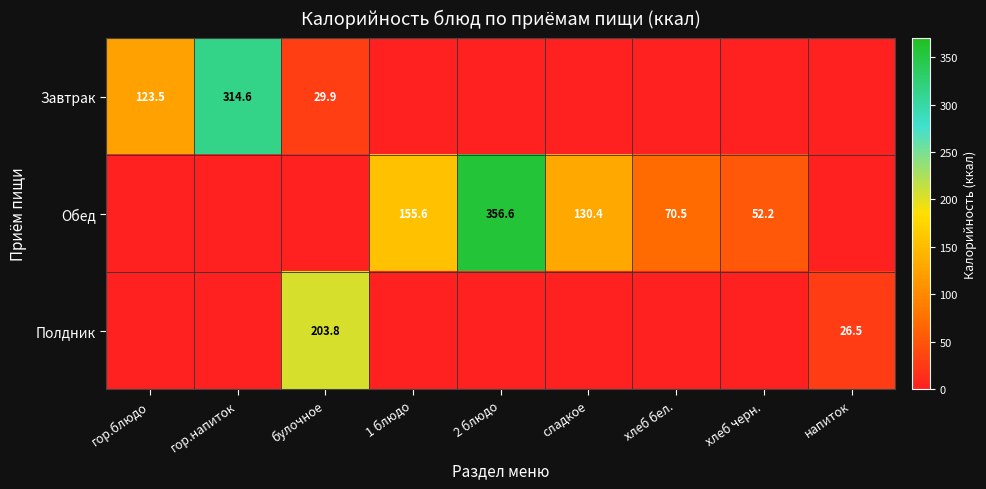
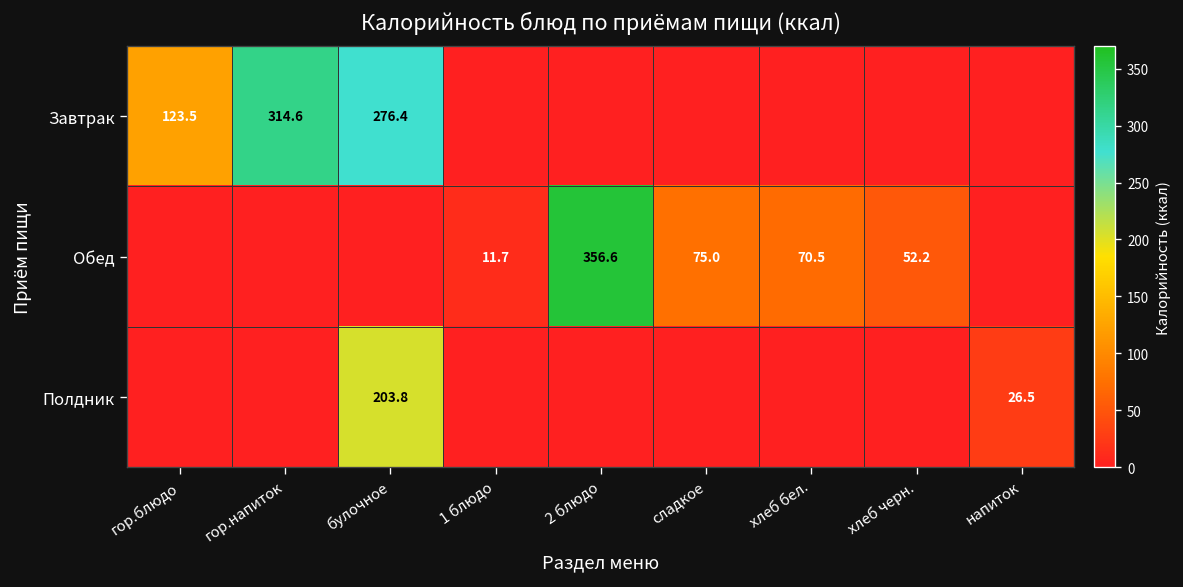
  {
    "Завтрак": {
      "гор.блюдо": 123.5,
      "гор.напиток": 314.6,
-     "булочное": 29.9
+     "булочное": 276.4
    },
    "Обед": {
-     "1 блюдо": 155.6,
+     "1 блюдо": 11.7,
      "2 блюдо": 356.6,
-     "сладкое": 130.4,
+     "сладкое": 75.0,
      "хлеб бел.": 70.5,
      "хлеб черн.": 52.2
    },
    "Полдник": {
      "булочное": 203.8,
      "напиток": 26.5
    }
  }
